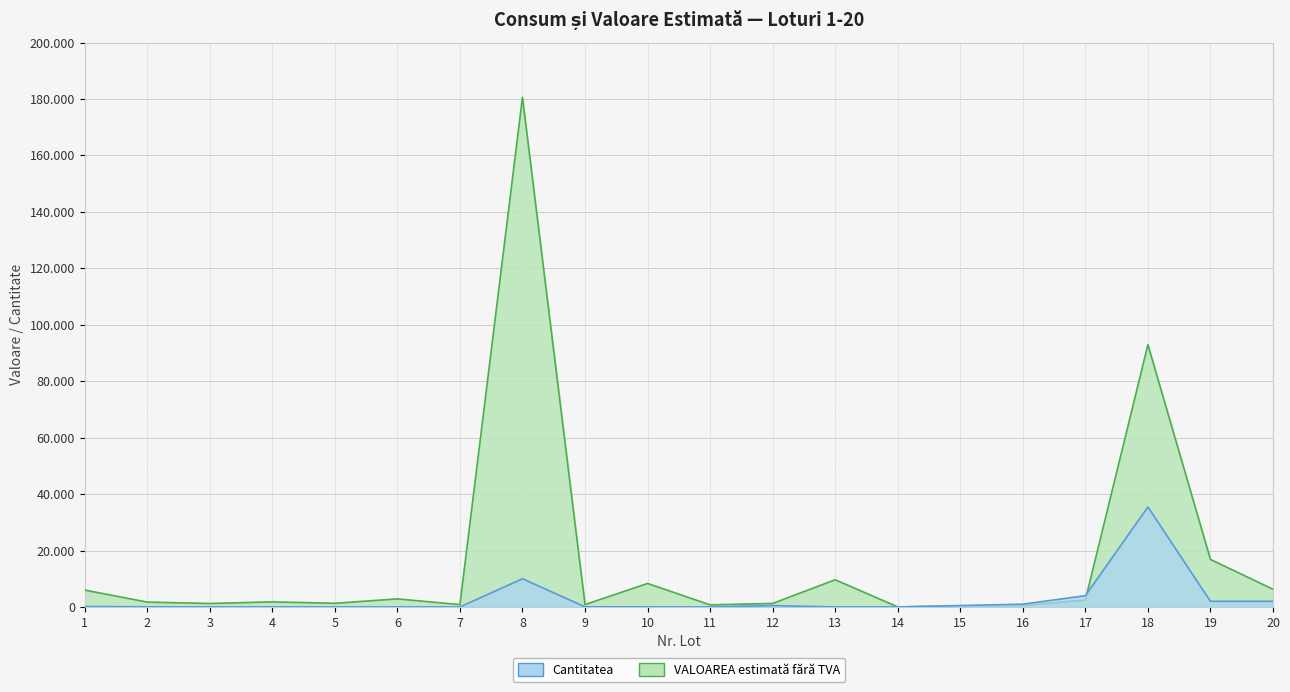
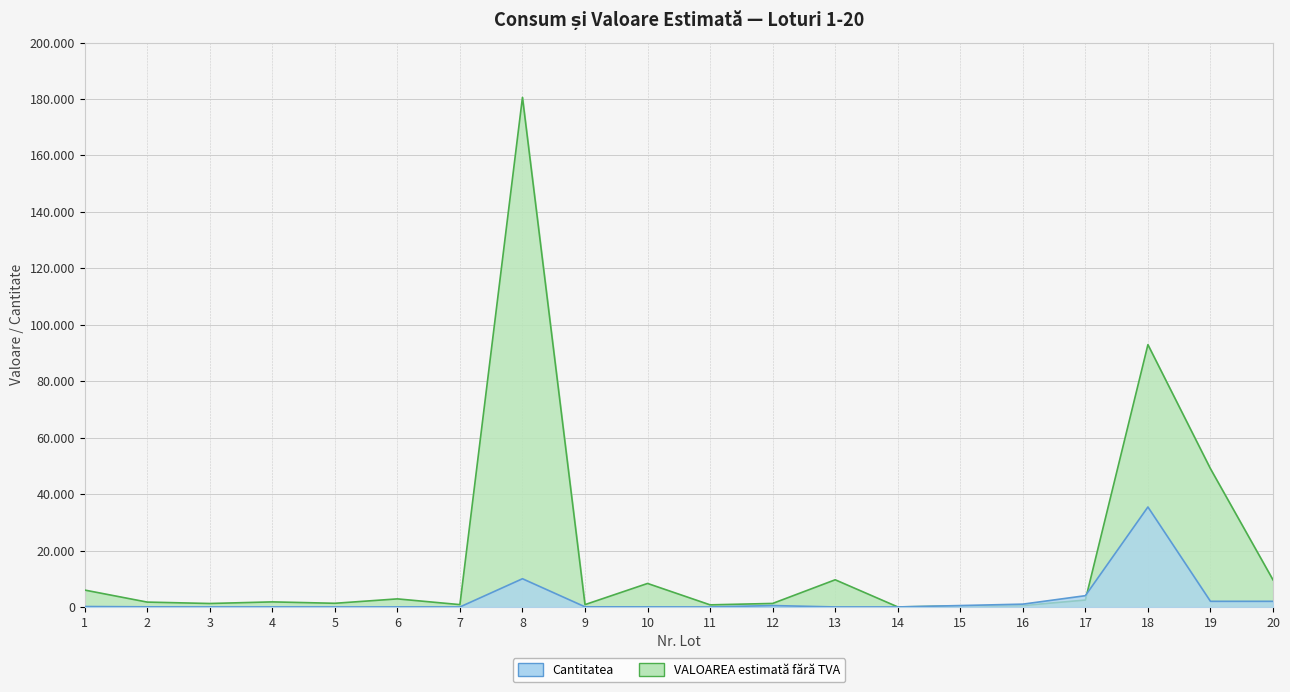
  {
    "VALOAREA estimată fără TVA": {
      "1": 6,
      "2": 2,
      "3": 1,
      "4": 2,
      "5": 1,
      "6": 3,
      "8": 181,
      "10": 8,
      "13": 10,
      "17": 2,
      "18": 93,
-     "19": 17,
-     "20": 6
+     "19": 49,
+     "20": 10
    },
    "Cantitatea": {
      "1": 0,
      "2": 0,
      "3": 0,
      "4": 0,
      "5": 0,
      "6": 0,
      "8": 10,
      "10": 0,
      "13": 0,
      "17": 4,
      "18": 35,
      "19": 2,
      "20": 2
    }
  }
